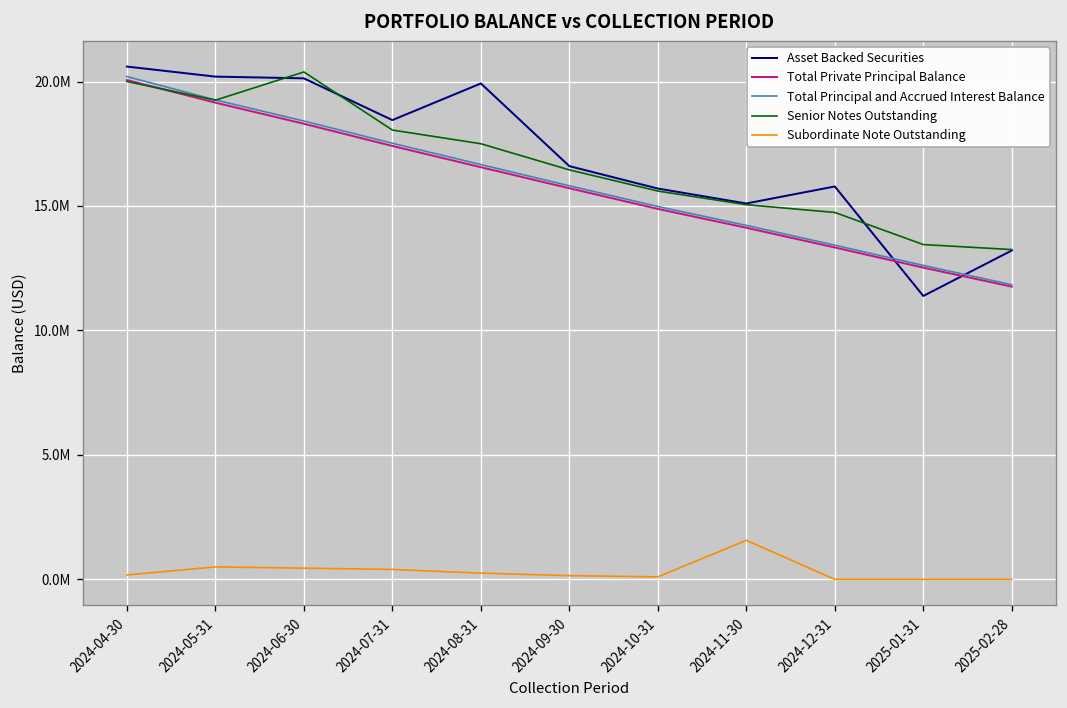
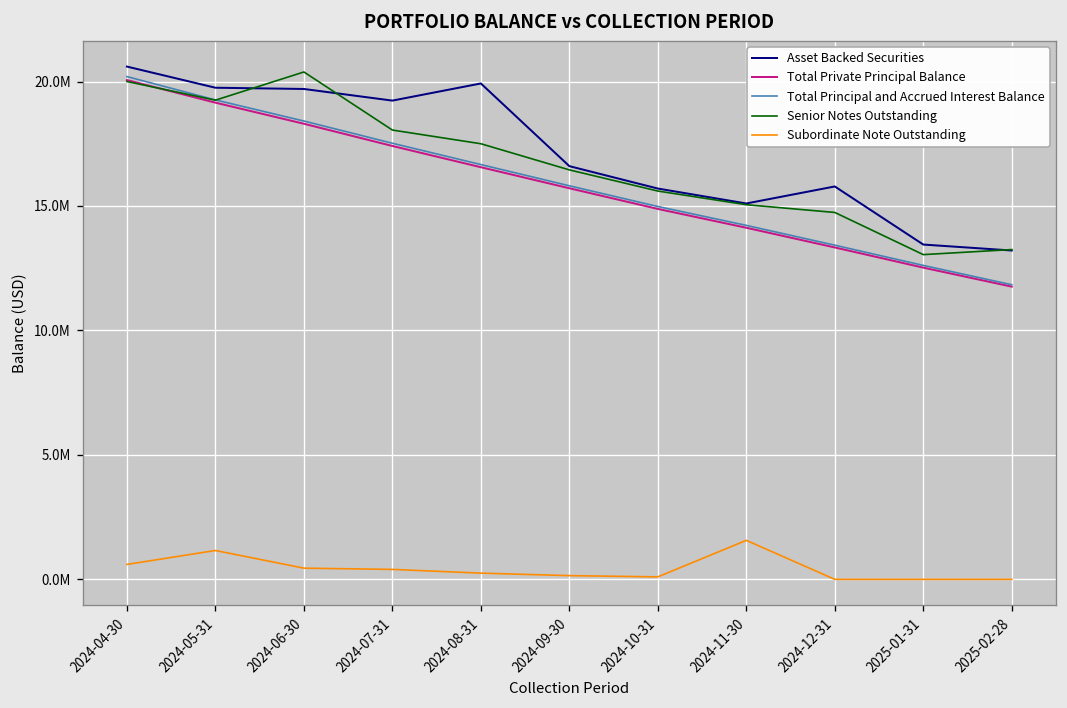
  {
    "Asset Backed Securities": {
      "2024-04-30": 20600000,
-     "2024-05-31": 20200000,
-     "2024-06-30": 20100000,
-     "2024-07-31": 18500000,
+     "2024-05-31": 19800000,
+     "2024-06-30": 19700000,
+     "2024-07-31": 19200000,
      "2024-08-31": 19900000,
      "2024-09-30": 16600000,
      "2024-12-31": 15800000,
-     "2025-01-31": 11400000
+     "2025-01-31": 13500000
    },
    "Total Principal and Accrued Interest Balance": {
      "2024-04-30": 20200000
    },
    "Senior Notes Outstanding": {
      "2024-06-30": 20400000,
      "2024-07-31": 18100000,
      "2024-08-31": 17500000,
      "2024-09-30": 16500000,
      "2024-12-31": 14700000,
-     "2025-01-31": 13500000
+     "2025-01-31": 13000000
    },
    "Subordinate Note Outstanding": {
-     "2024-04-30": 200000,
-     "2024-05-31": 500000,
+     "2024-04-30": 600000,
+     "2024-05-31": 1200000,
      "2024-06-30": 500000,
      "2024-07-31": 400000,
      "2024-08-31": 300000,
      "2024-09-30": 200000,
      "2024-10-31": 100000,
      "2024-11-30": 1600000,
      "2024-12-31": 0,
      "2025-01-31": 0,
      "2025-02-28": 0
    }
  }
